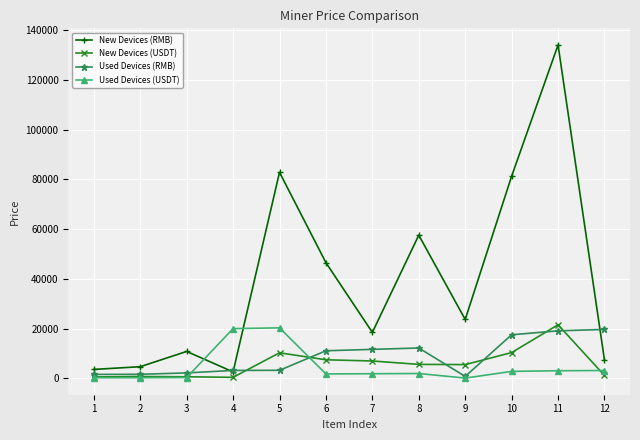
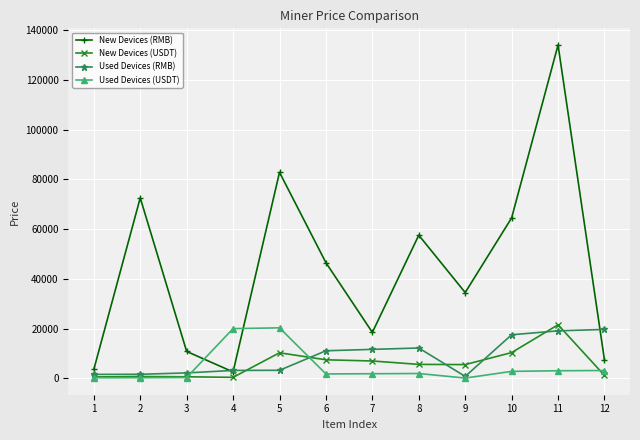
  {
    "New Devices (RMB)": {
      "1": 4000,
-     "2": 5000,
+     "2": 73000,
      "3": 11000,
      "5": 83000,
      "6": 47000,
      "7": 18000,
      "8": 58000,
-     "9": 24000,
-     "10": 81000,
+     "9": 35000,
+     "10": 65000,
      "11": 134000,
      "12": 7000
    }
  }
